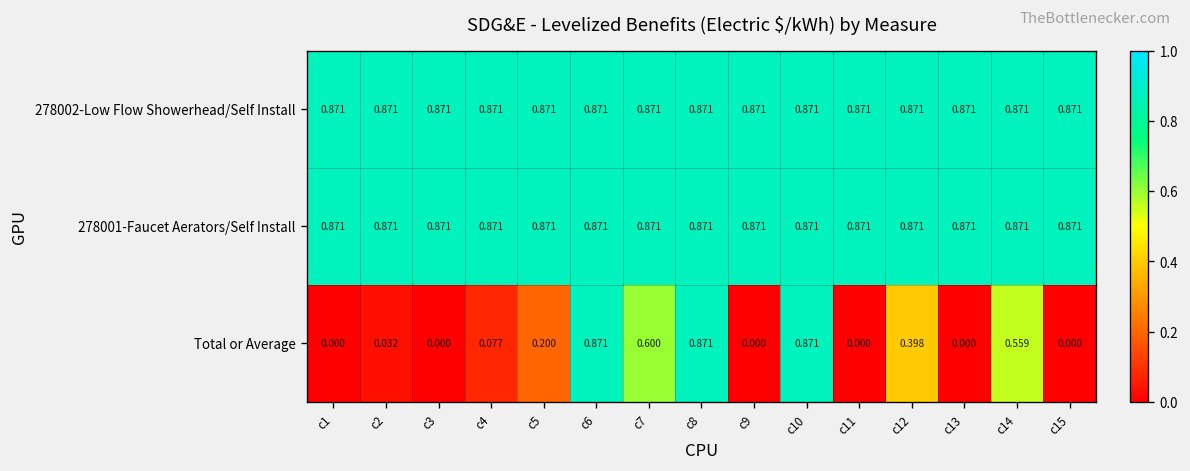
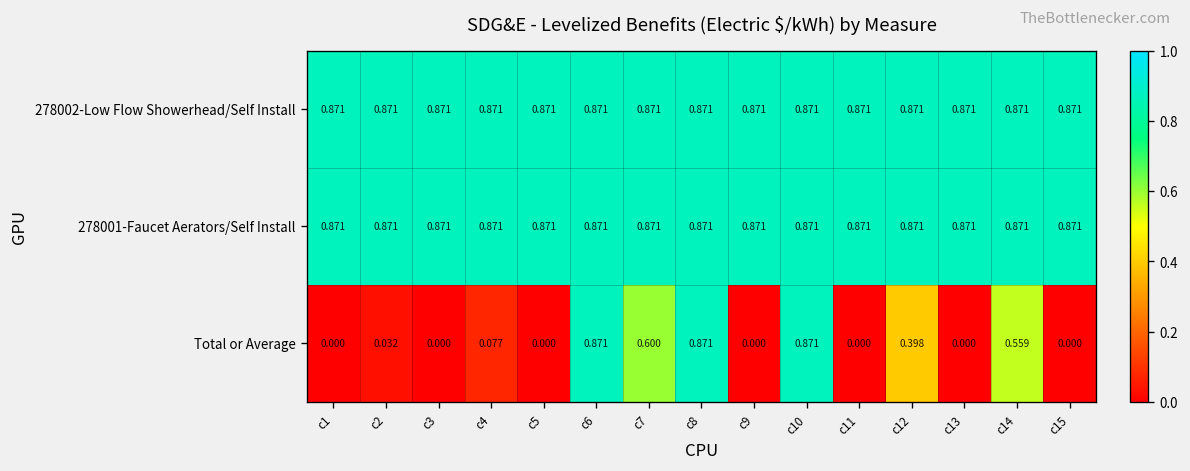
  {
    "278002-Low Flow Showerhead/Self Install": {
      "c1": 0.871,
      "c2": 0.871,
      "c3": 0.871,
      "c4": 0.871,
      "c5": 0.871,
      "c6": 0.871,
      "c7": 0.871,
      "c8": 0.871,
      "c9": 0.871,
      "c10": 0.871,
      "c11": 0.871,
      "c12": 0.871,
      "c13": 0.871,
      "c14": 0.871,
      "c15": 0.871
    },
    "278001-Faucet Aerators/Self Install": {
      "c1": 0.871,
      "c2": 0.871,
      "c3": 0.871,
      "c4": 0.871,
      "c5": 0.871,
      "c6": 0.871,
      "c7": 0.871,
      "c8": 0.871,
      "c9": 0.871,
      "c10": 0.871,
      "c11": 0.871,
      "c12": 0.871,
      "c13": 0.871,
      "c14": 0.871,
      "c15": 0.871
    },
    "Total or Average": {
      "c1": 0.000,
      "c2": 0.032,
      "c3": 0.000,
      "c4": 0.077,
-     "c5": 0.200,
+     "c5": 0.000,
      "c6": 0.871,
      "c7": 0.600,
      "c8": 0.871,
      "c9": 0.000,
      "c10": 0.871,
      "c11": 0.000,
      "c12": 0.398,
      "c13": 0.000,
      "c14": 0.559,
      "c15": 0.000
    }
  }
